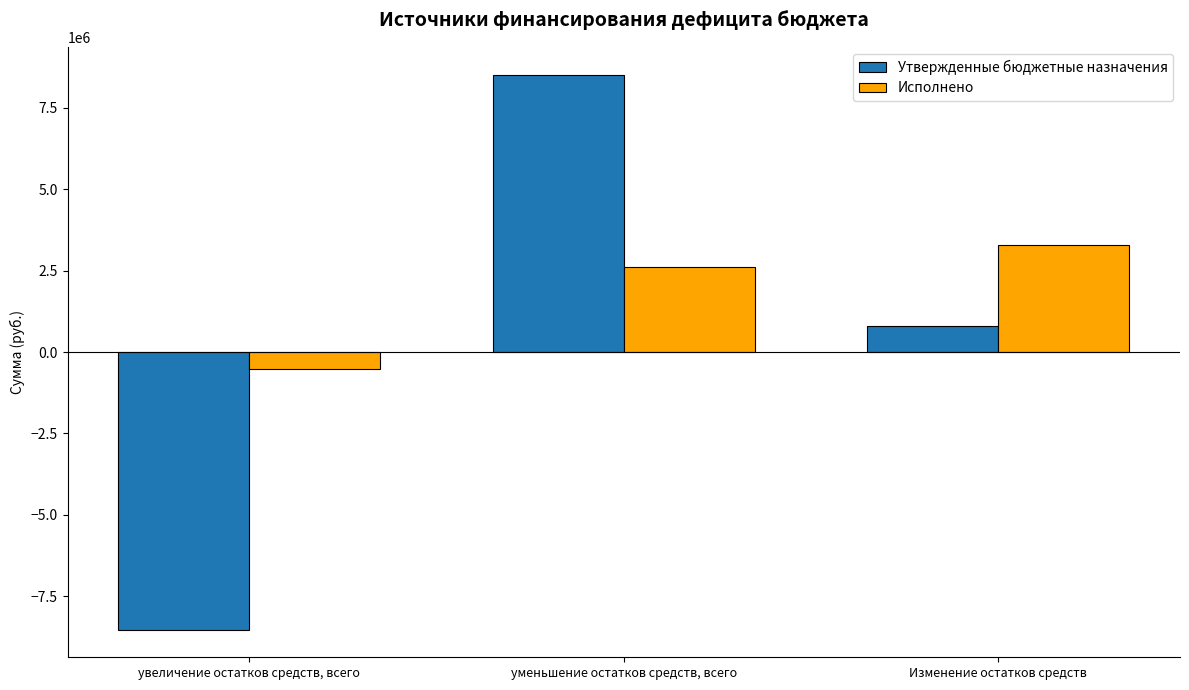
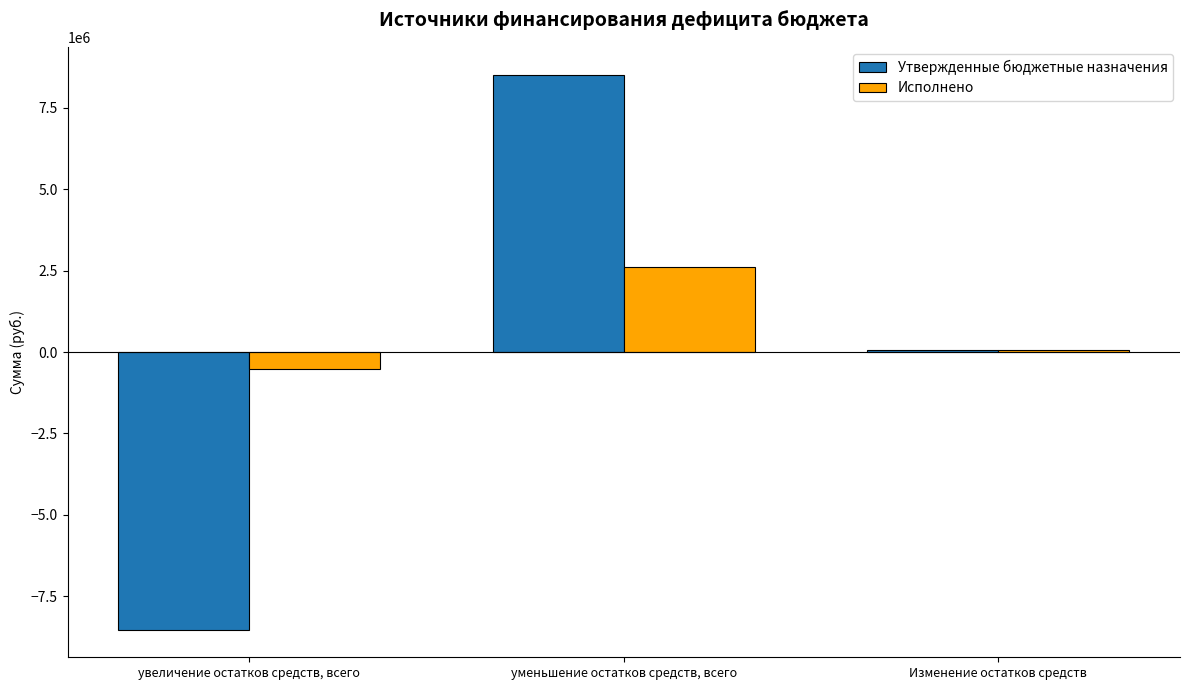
  {
    "Утвержденные бюджетные назначения": {
      "увеличение остатков средств, всего": -8500000,
      "уменьшение остатков средств, всего": 8500000,
-     "Изменение остатков средств": 800000
+     "Изменение остатков средств": 100000
    },
    "Исполнено": {
      "увеличение остатков средств, всего": -500000,
      "уменьшение остатков средств, всего": 2600000,
-     "Изменение остатков средств": 3300000
+     "Изменение остатков средств": 100000
    }
  }
